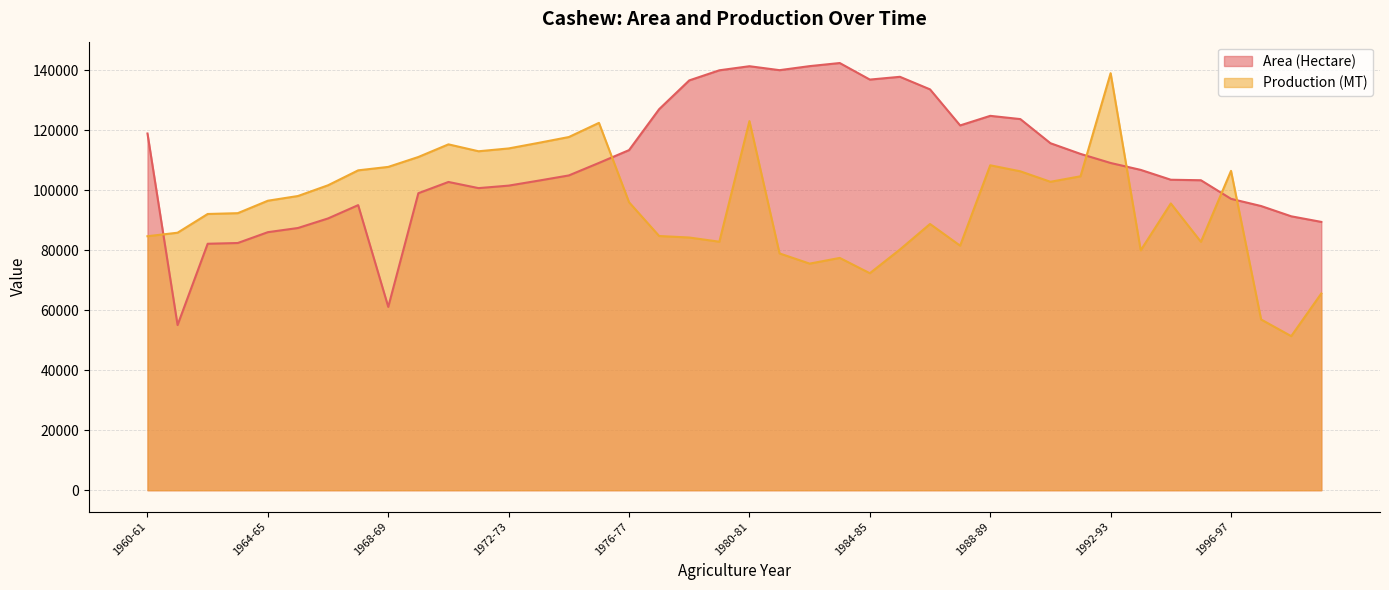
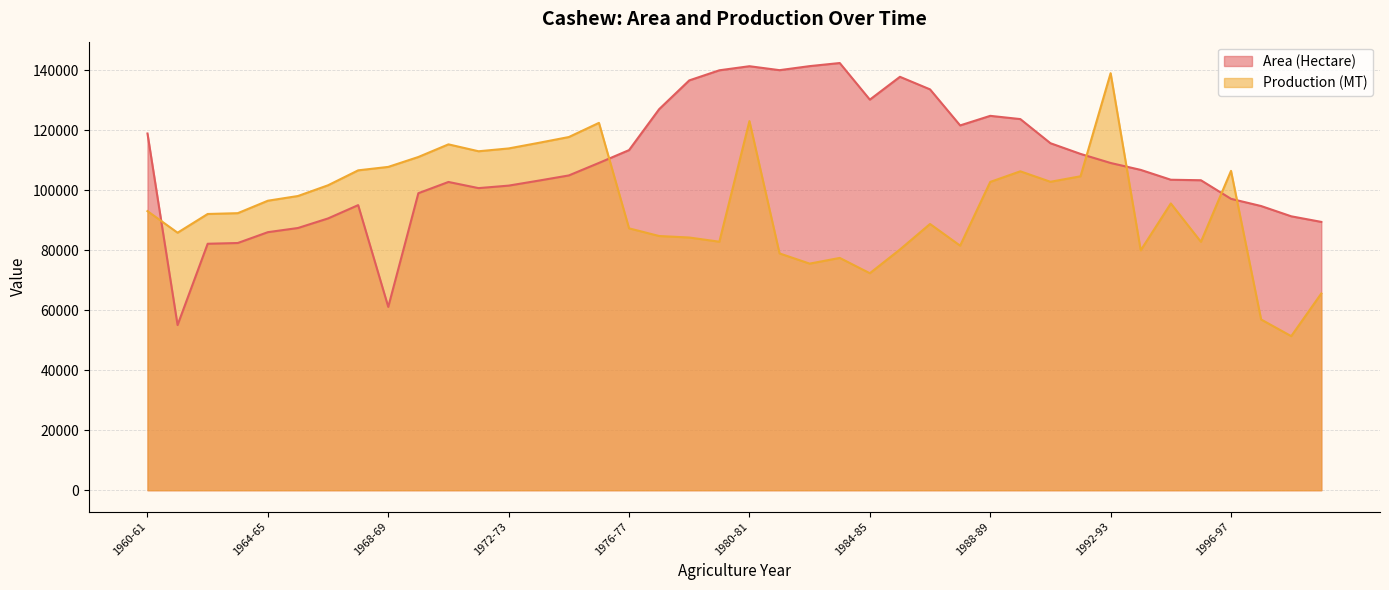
  {
    "Area (Hectare)": {
      "1960-61": 119000,
      "1964-65": 86000,
      "1968-69": 61000,
      "1972-73": 101000,
      "1976-77": 113000,
      "1980-81": 141000,
-     "1984-85": 137000,
+     "1984-85": 130000,
      "1988-89": 125000,
      "1992-93": 109000,
      "1996-97": 97000
    },
    "Production (MT)": {
-     "1960-61": 85000,
+     "1960-61": 93000,
      "1964-65": 96000,
      "1968-69": 108000,
      "1972-73": 114000,
-     "1976-77": 96000,
+     "1976-77": 87000,
      "1980-81": 123000,
      "1984-85": 72000,
-     "1988-89": 108000,
+     "1988-89": 103000,
      "1992-93": 139000,
      "1996-97": 106000
    }
  }
